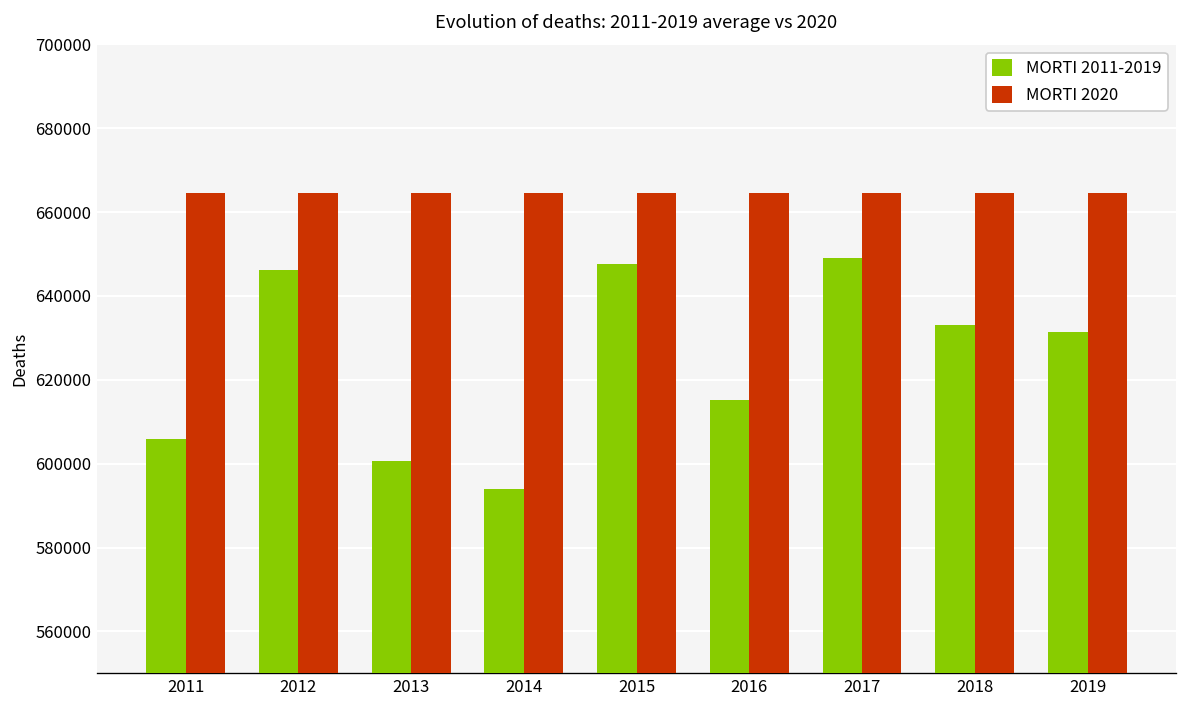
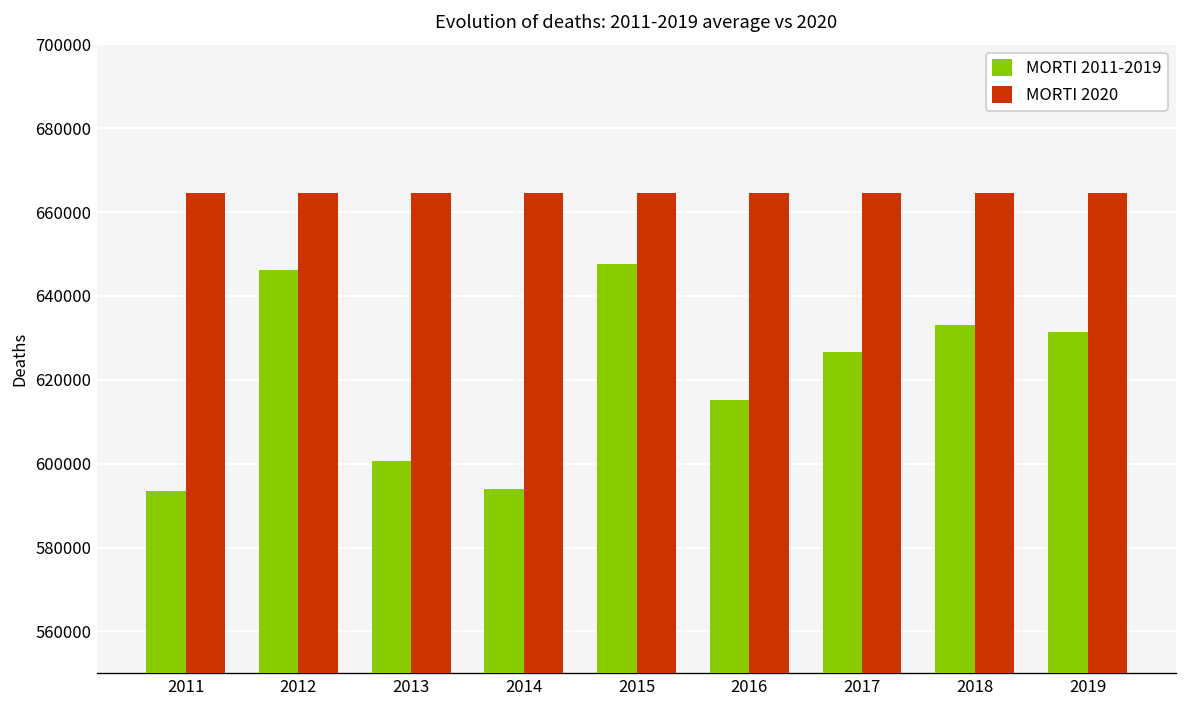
  {
    "MORTI 2011-2019": {
-     "2011": 606000,
+     "2011": 593000,
      "2012": 646000,
      "2013": 601000,
      "2014": 594000,
      "2015": 648000,
      "2016": 615000,
-     "2017": 649000,
+     "2017": 627000,
      "2018": 633000,
      "2019": 631000
    },
    "MORTI 2020": {
      "2011": 665000,
      "2012": 665000,
      "2013": 665000,
      "2014": 665000,
      "2015": 665000,
      "2016": 665000,
      "2017": 665000,
      "2018": 665000,
      "2019": 665000
    }
  }
